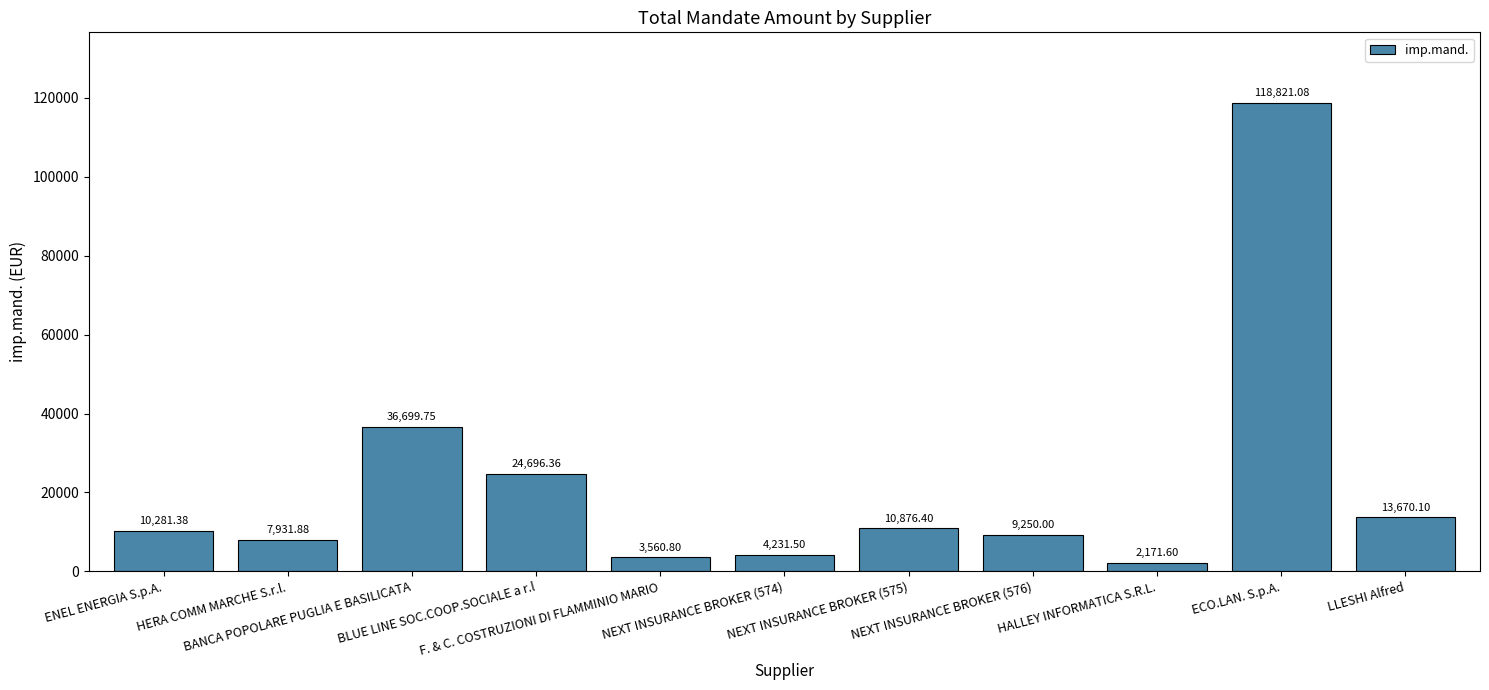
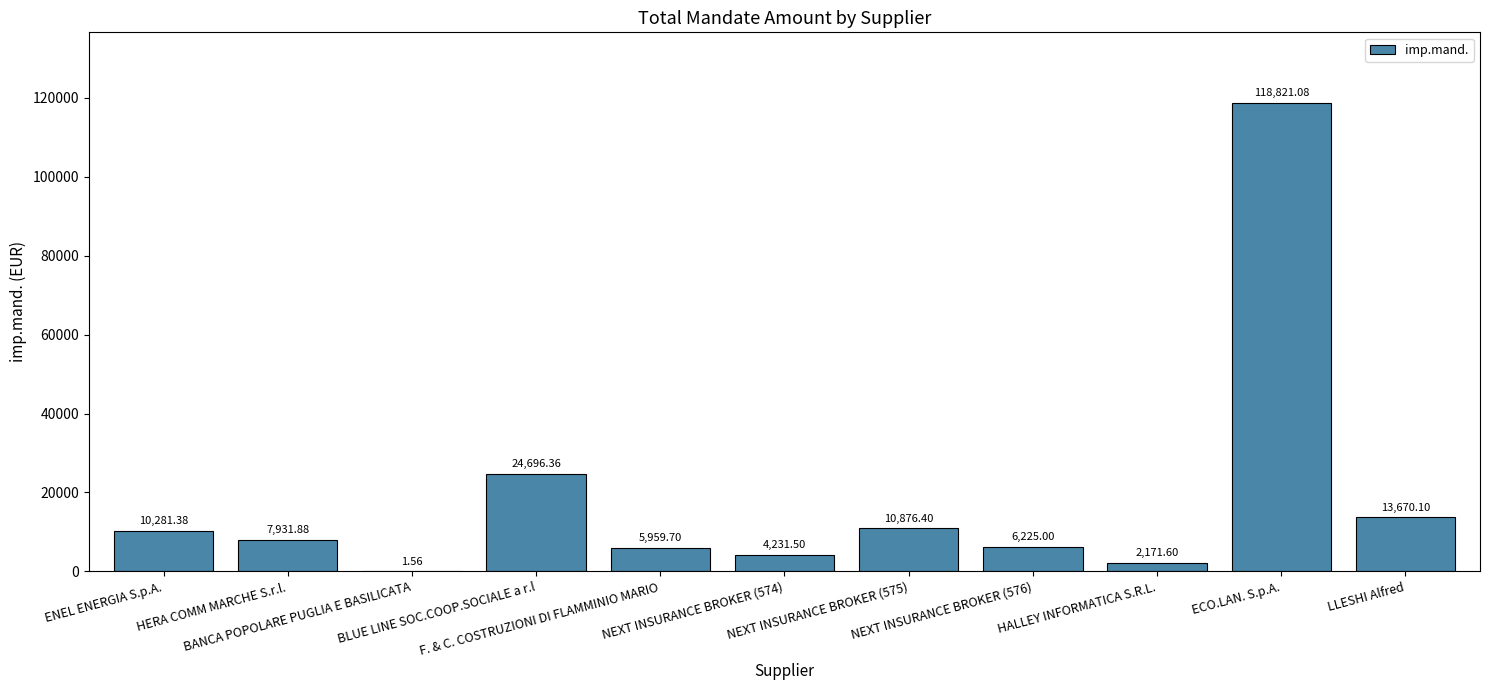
  {
    "ENEL ENERGIA S.p.A.": "10,281.38",
    "HERA COMM MARCHE S.r.l.": "7,931.88",
-   "BANCA POPOLARE PUGLIA E BASILICATA": "36,699.75",
+   "BANCA POPOLARE PUGLIA E BASILICATA": "1.56",
    "BLUE LINE SOC.COOP.SOCIALE a r.l": "24,696.36",
-   "F. & C. COSTRUZIONI DI FLAMMINIO MARIO": "3,560.80",
+   "F. & C. COSTRUZIONI DI FLAMMINIO MARIO": "5,959.70",
    "NEXT INSURANCE BROKER (574)": "4,231.50",
    "NEXT INSURANCE BROKER (575)": "10,876.40",
-   "NEXT INSURANCE BROKER (576)": "9,250.00",
+   "NEXT INSURANCE BROKER (576)": "6,225.00",
    "HALLEY INFORMATICA S.R.L.": "2,171.60",
    "ECO.LAN. S.p.A.": "118,821.08",
    "LLESHI Alfred": "13,670.10"
  }
